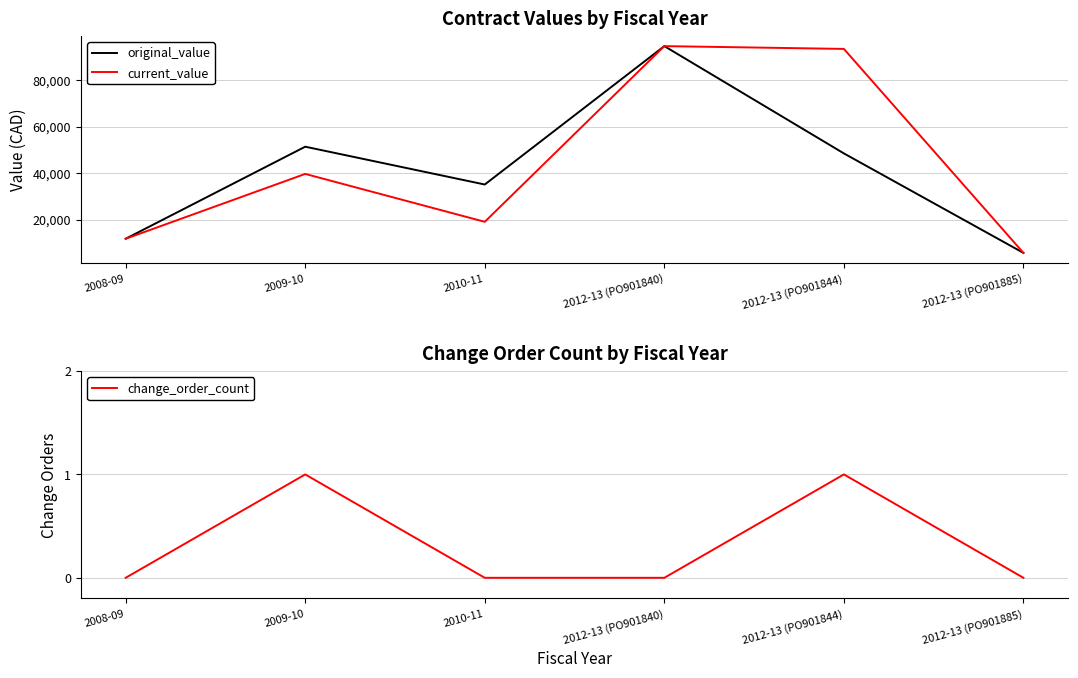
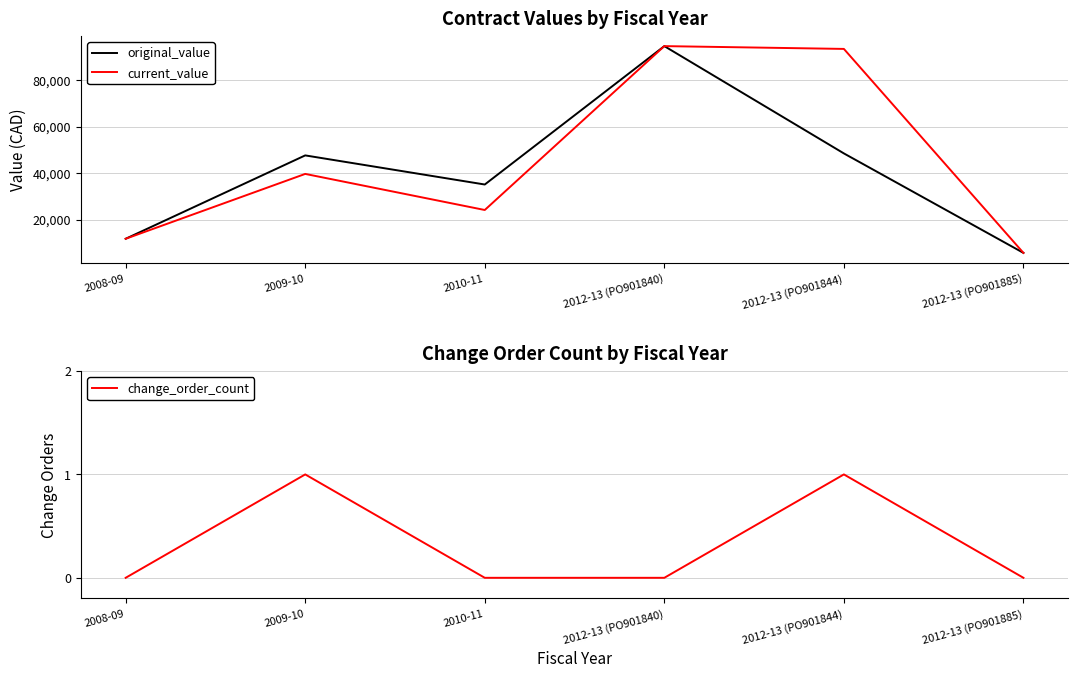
  {
    "Contract Values by Fiscal Year": {
      "original_value": {
-       "2009-10": "51,000",
+       "2009-10": "48,000",
        "2010-11": "35,000",
        "2012-13 (PO901844)": "48,000"
      },
      "current_value": {
        "2009-10": "40,000",
-       "2010-11": "19,000",
+       "2010-11": "24,000",
        "2012-13 (PO901844)": "93,000"
      }
    },
    "Change Order Count by Fiscal Year": {
      "2008-09": "0.00",
      "2009-10": "1.00",
      "2010-11": "0.00",
      "2012-13 (PO901840)": "0.00",
      "2012-13 (PO901844)": "1.00",
      "2012-13 (PO901885)": "0.00"
    }
  }
